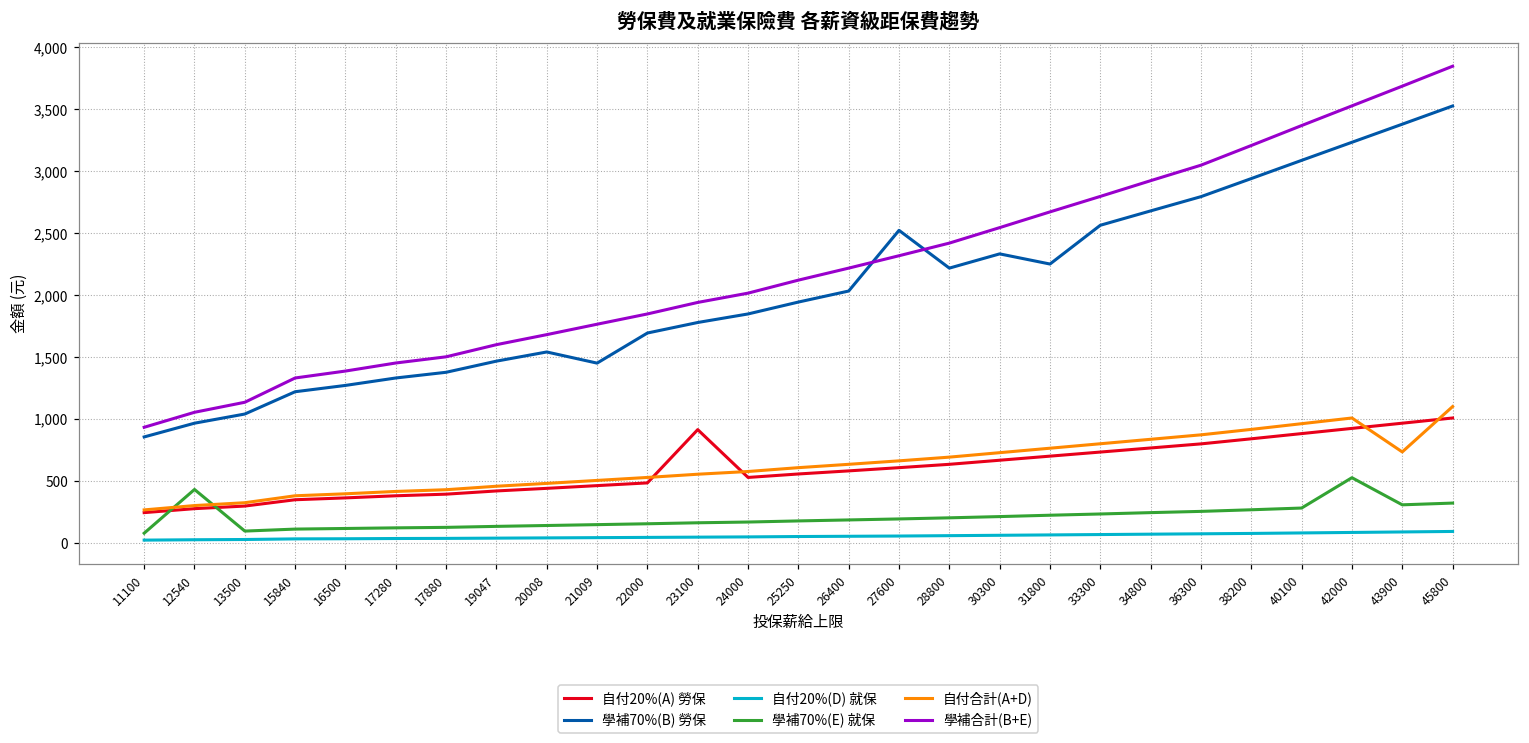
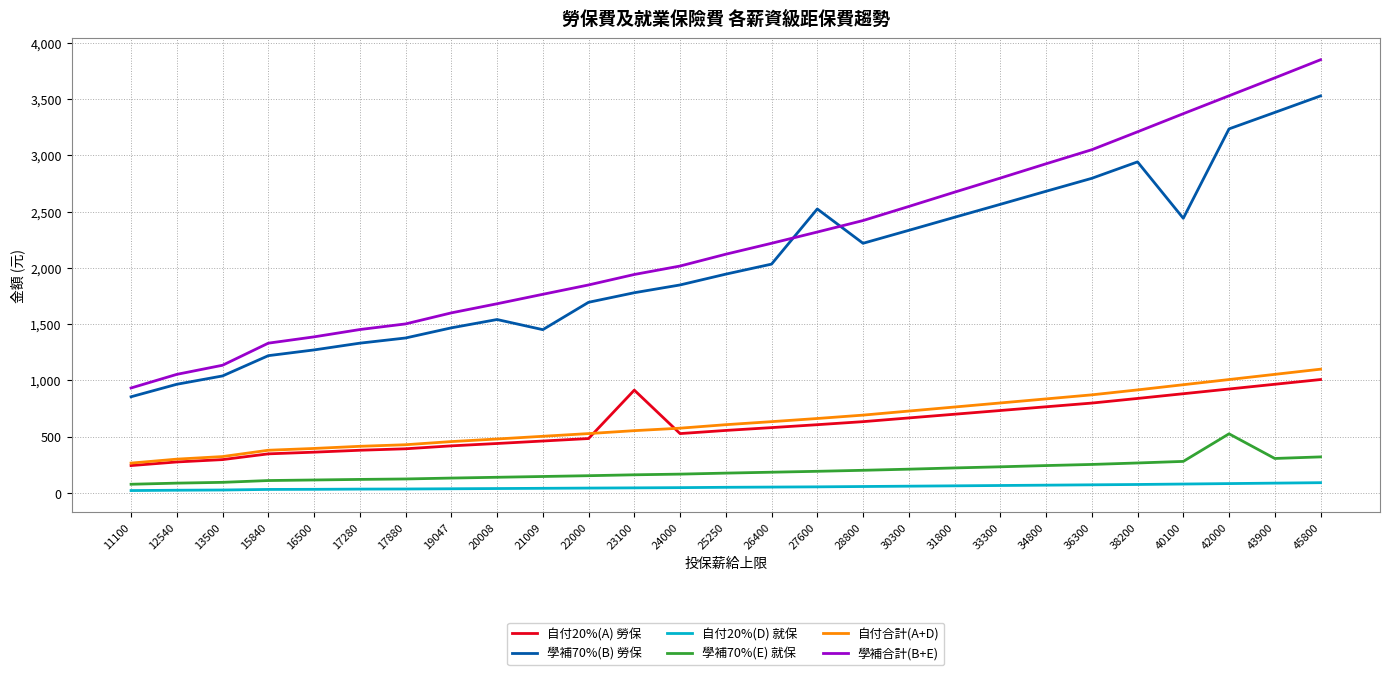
  {
    "自付20%(A) 勞保": {
      "12540": "280",
      "13500": "300",
      "15840": "350",
      "16500": "360",
      "17280": "380",
      "17880": "390",
      "19047": "420",
      "20008": "440",
      "21009": "460",
      "22000": "480",
      "23100": "910",
      "24000": "530",
      "25250": "560",
      "26400": "580",
      "27600": "610",
      "28800": "630",
      "30300": "670",
      "31800": "700",
      "33300": "730",
      "34800": "770",
      "36300": "800",
      "38200": "840",
      "40100": "880",
      "42000": "920",
      "43900": "970",
      "45800": "1,010"
    },
    "學補70%(B) 勞保": {
      "11100": "860",
      "12540": "970",
      "13500": "1,040",
      "15840": "1,220",
      "16500": "1,270",
      "17280": "1,330",
      "17880": "1,380",
      "19047": "1,470",
      "20008": "1,540",
      "21009": "1,450",
      "22000": "1,690",
      "23100": "1,780",
      "24000": "1,850",
      "25250": "1,940",
      "26400": "2,030",
      "27600": "2,520",
      "28800": "2,220",
      "30300": "2,330",
-     "31800": "2,250",
+     "31800": "2,450",
      "33300": "2,560",
      "34800": "2,680",
      "36300": "2,800",
      "38200": "2,940",
-     "40100": "3,090",
+     "40100": "2,440",
      "42000": "3,230",
      "43900": "3,380",
      "45800": "3,530"
    },
    "自付20%(D) 就保": {
      "11100": "20",
      "12540": "30",
      "13500": "30",
      "15840": "30",
      "16500": "30",
      "17280": "40",
      "17880": "40",
      "19047": "40",
      "20008": "40",
      "21009": "40",
      "22000": "40",
      "23100": "50",
      "24000": "50",
      "25250": "50",
      "26400": "50",
      "27600": "60",
      "28800": "60",
      "30300": "60",
      "31800": "60",
      "33300": "70",
      "34800": "70",
      "36300": "70",
      "38200": "80",
      "40100": "80",
      "42000": "80",
      "43900": "90",
      "45800": "90"
    },
    "學補70%(E) 就保": {
      "11100": "80",
-     "12540": "430",
+     "12540": "90",
      "13500": "100",
      "15840": "110",
      "16500": "120",
      "17280": "120",
      "17880": "130",
      "19047": "130",
      "20008": "140",
      "21009": "150",
      "22000": "150",
      "23100": "160",
      "24000": "170",
      "25250": "180",
      "26400": "190",
      "27600": "190",
      "28800": "200",
      "30300": "210",
      "31800": "220",
      "33300": "230",
      "34800": "240",
      "36300": "250",
      "38200": "270",
      "40100": "280",
      "42000": "530",
      "43900": "310",
      "45800": "320"
    },
    "自付合計(A+D)": {
      "12540": "300",
      "13500": "320",
      "15840": "380",
      "16500": "400",
      "17280": "420",
      "17880": "430",
      "19047": "460",
      "20008": "480",
      "21009": "500",
      "22000": "530",
      "23100": "550",
      "24000": "580",
      "25250": "610",
      "26400": "630",
      "27600": "660",
      "28800": "690",
      "30300": "730",
      "31800": "760",
      "33300": "800",
      "34800": "840",
      "36300": "870",
      "38200": "920",
      "40100": "960",
      "42000": "1,010",
-     "43900": "730",
+     "43900": "1,050",
      "45800": "1,100"
    },
    "學補合計(B+E)": {
      "11100": "930",
      "12540": "1,050",
      "13500": "1,140",
      "15840": "1,330",
      "16500": "1,390",
      "17280": "1,450",
      "17880": "1,500",
      "19047": "1,600",
      "20008": "1,680",
      "21009": "1,770",
      "22000": "1,850",
      "23100": "1,940",
      "24000": "2,020",
      "25250": "2,120",
      "26400": "2,220",
      "27600": "2,320",
      "28800": "2,420",
      "30300": "2,550",
      "31800": "2,670",
      "33300": "2,800",
      "34800": "2,920",
      "36300": "3,050",
      "38200": "3,210",
      "40100": "3,370",
      "42000": "3,530",
      "43900": "3,690",
      "45800": "3,850"
    }
  }
